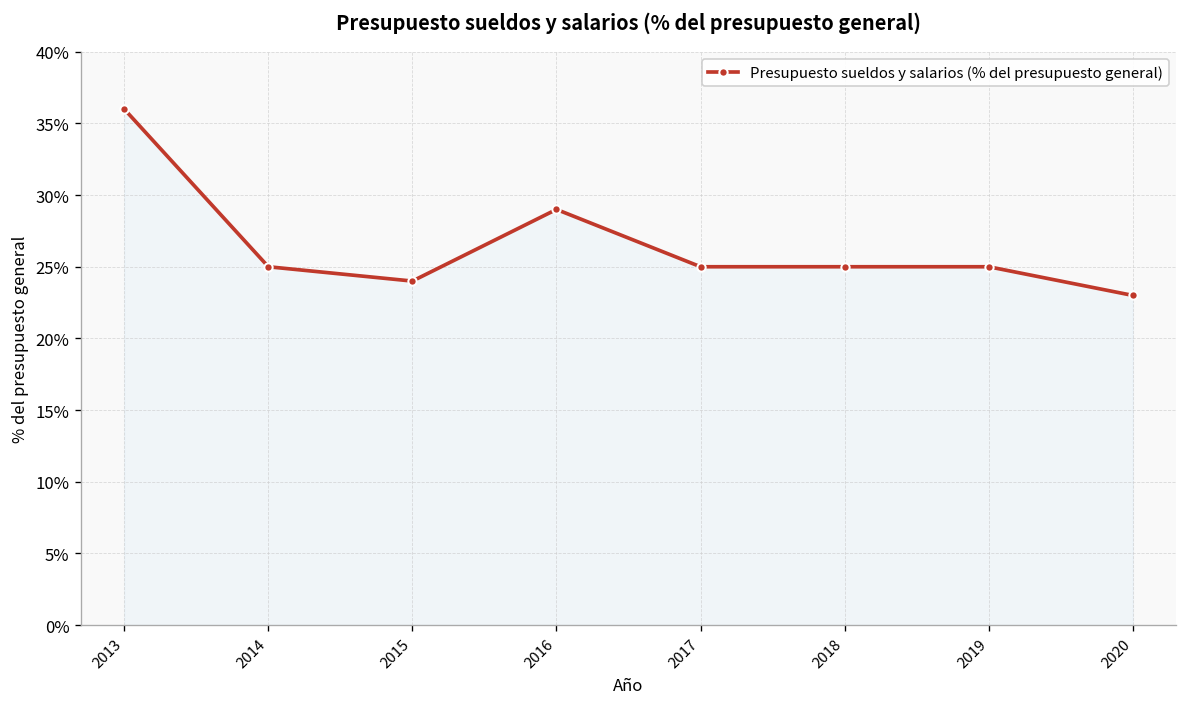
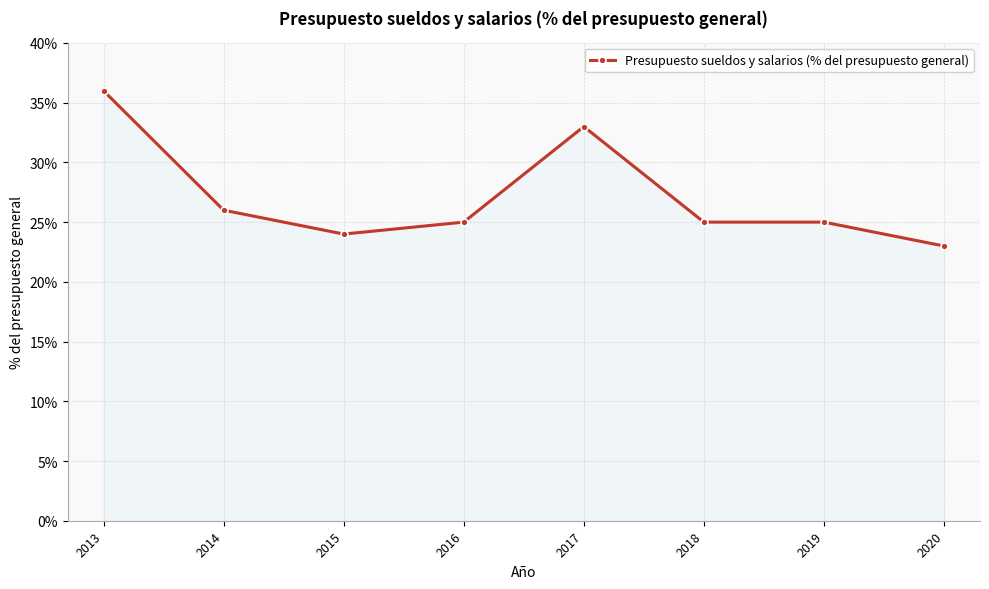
  {
    "2013": "36%",
-   "2014": "25%",
+   "2014": "26%",
    "2015": "24%",
-   "2016": "29%",
-   "2017": "25%",
+   "2016": "25%",
+   "2017": "33%",
    "2018": "25%",
    "2019": "25%",
    "2020": "23%"
  }
